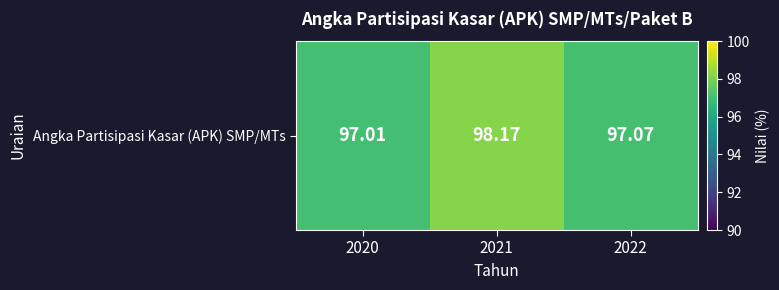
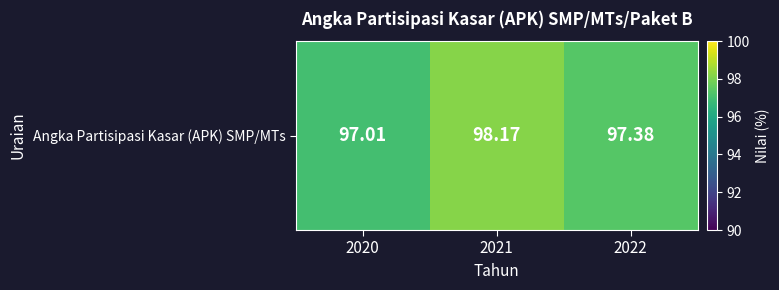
  {
    "Angka Partisipasi Kasar (APK) SMP/MTs": {
      "2020": 97.01,
      "2021": 98.17,
-     "2022": 97.07
+     "2022": 97.38
    }
  }
